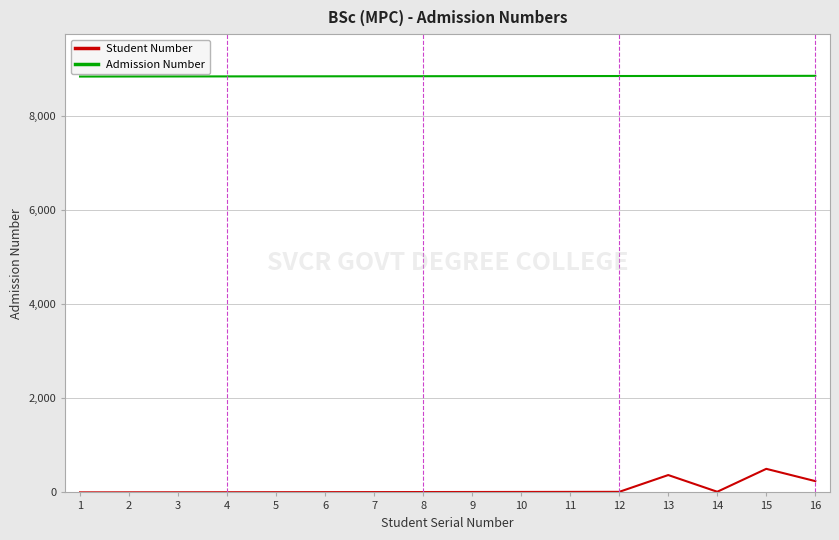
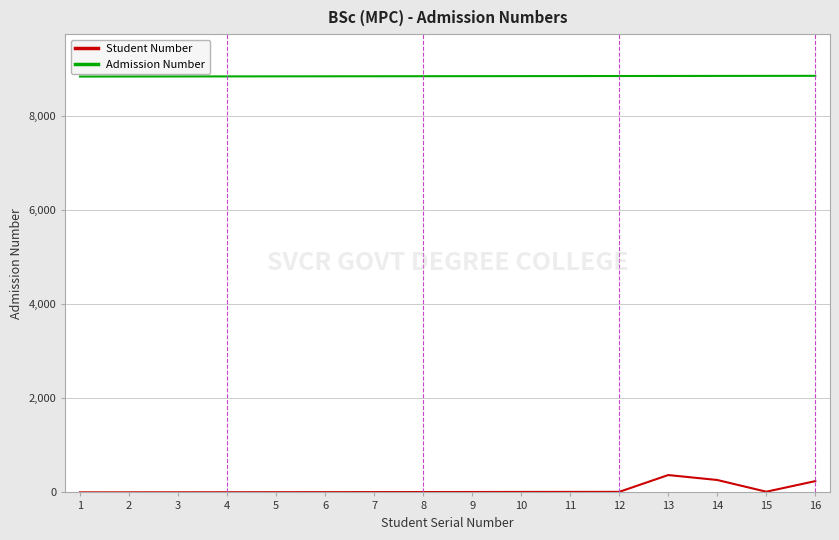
  {
    "Student Number": {
      "1": "0",
      "2": "0",
      "3": "0",
      "4": "0",
      "5": "0",
      "6": "0",
      "7": "0",
      "8": "0",
      "9": "0",
      "10": "0",
      "11": "0",
      "12": "0",
      "13": "400",
-     "14": "0",
-     "15": "500",
+     "14": "300",
+     "15": "0",
      "16": "200"
    },
    "Admission Number": {
      "1": "8,800",
      "2": "8,800",
      "3": "8,800",
      "4": "8,800",
      "5": "8,800",
      "6": "8,800",
      "7": "8,800",
      "8": "8,800",
      "9": "8,800",
      "10": "8,800",
      "11": "8,800",
      "12": "8,800",
      "13": "8,900",
      "14": "8,900",
      "15": "8,900",
      "16": "8,900"
    }
  }
